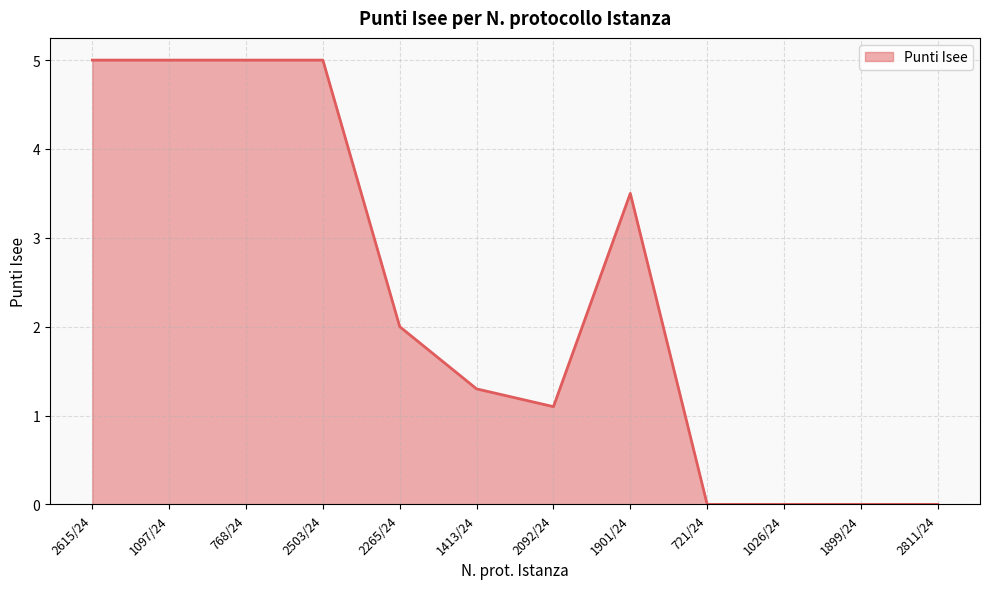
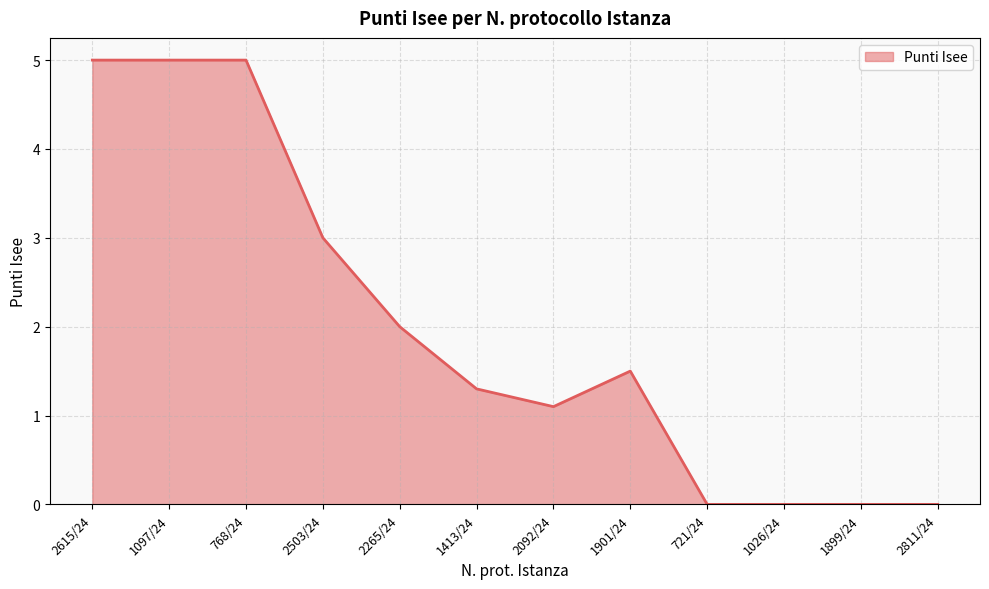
  {
    "2615/24": 5.0,
    "1097/24": 5.0,
    "768/24": 5.0,
-   "2503/24": 5,
+   "2503/24": 3,
    "2265/24": 2.0,
    "1413/24": 1.3,
    "2092/24": 1.1,
-   "1901/24": 3.5,
+   "1901/24": 1.5,
    "721/24": 0.0,
    "1026/24": 0.0,
    "1899/24": 0.0,
    "2811/24": 0.0
  }
